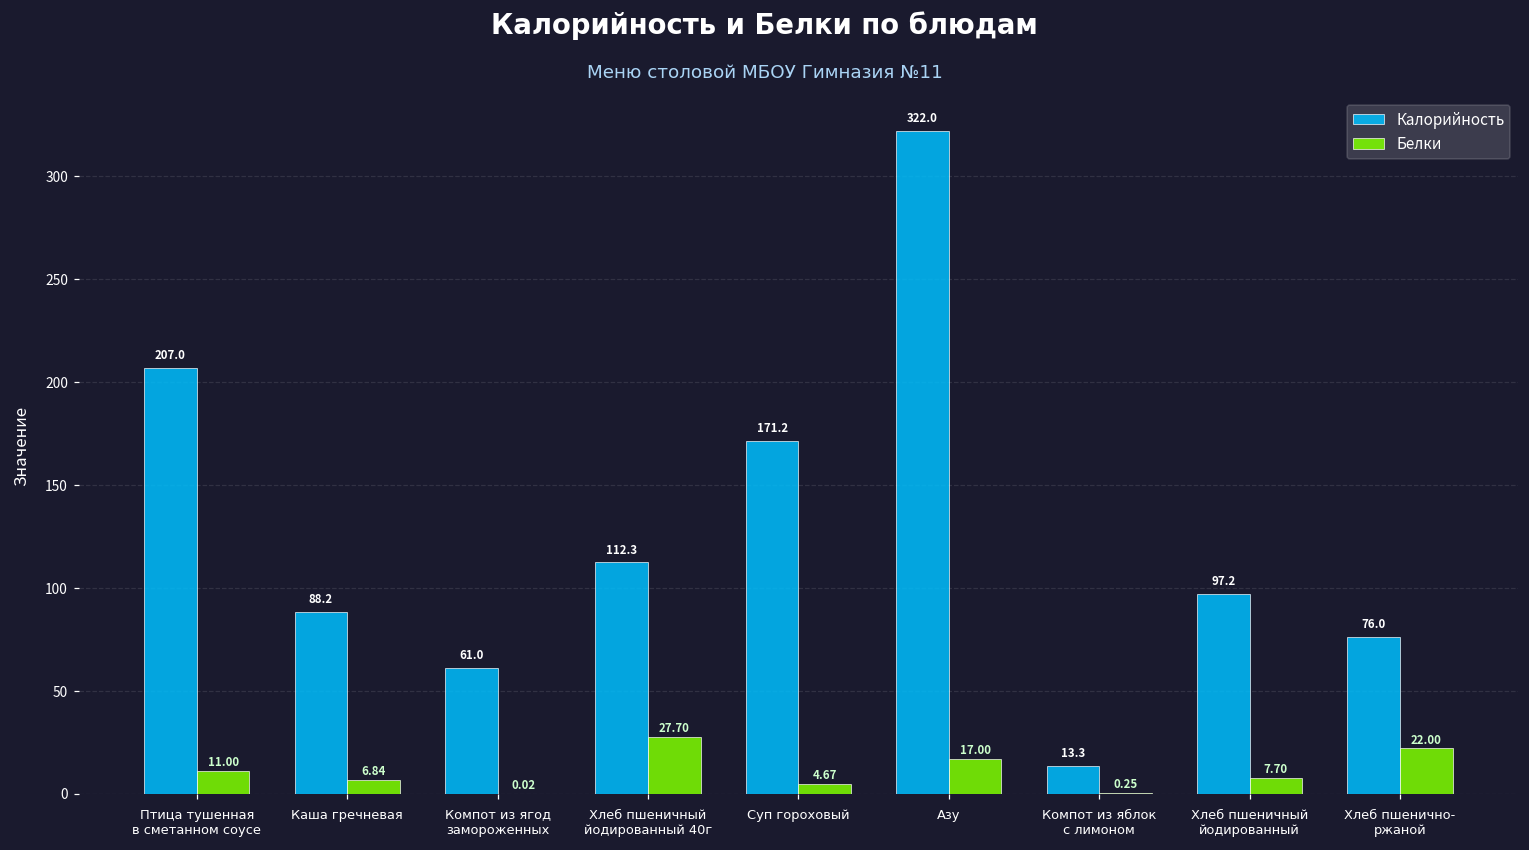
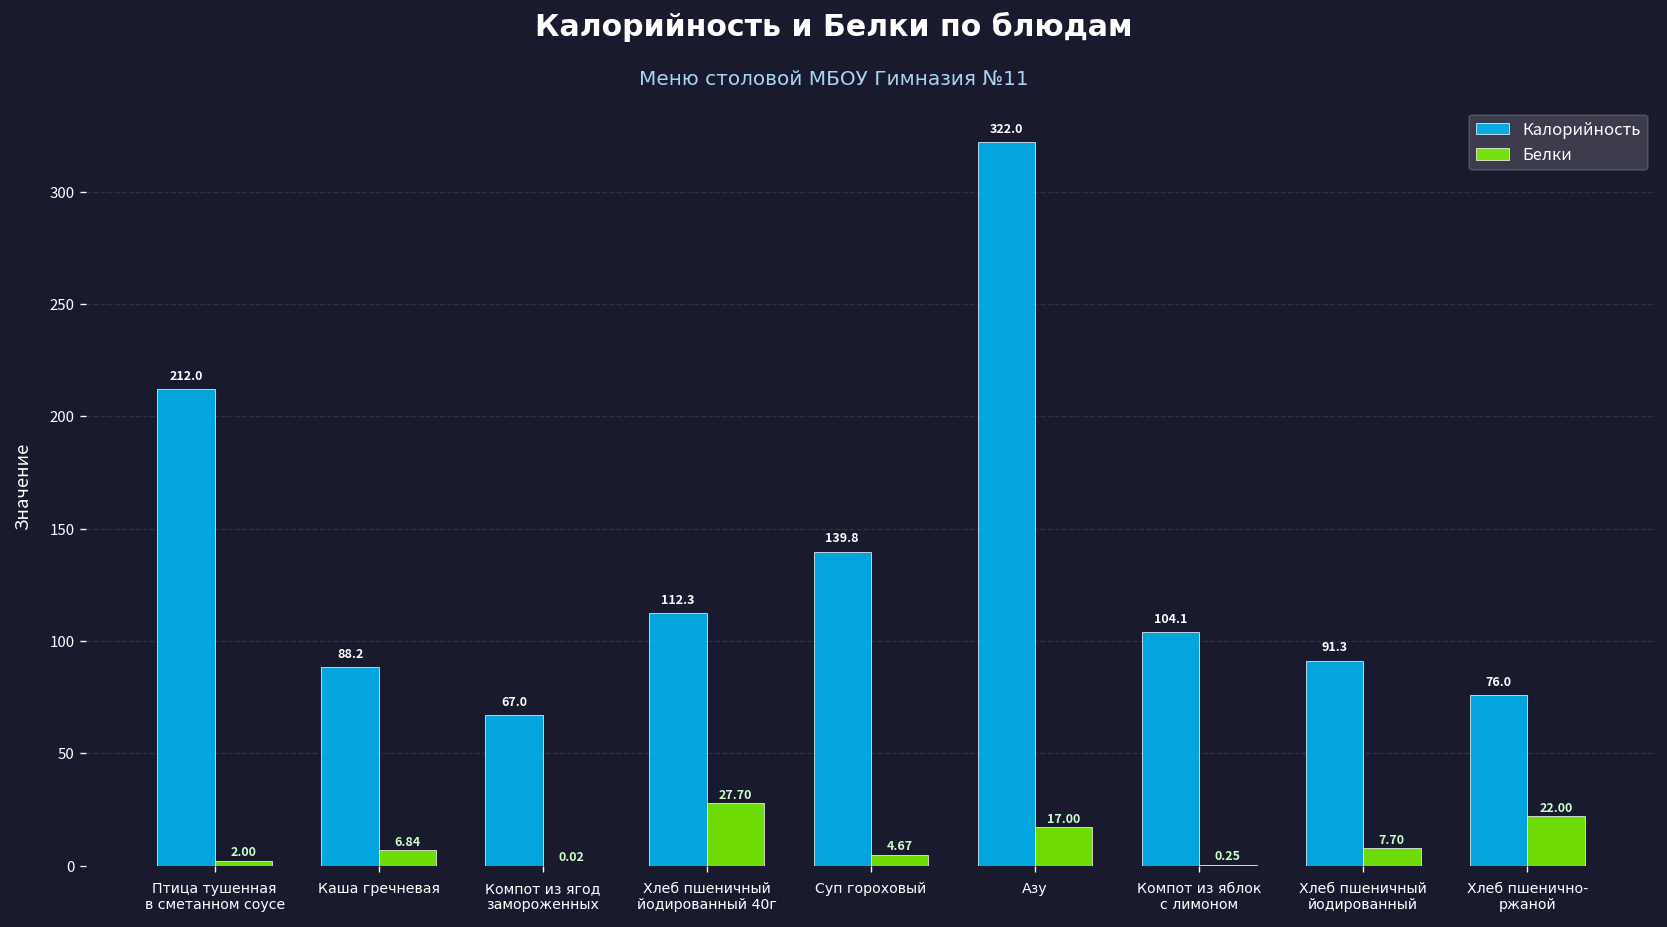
  {
    "Калорийность": {
-     "Птица тушенная в сметанном соусе": 207.0,
+     "Птица тушенная в сметанном соусе": 212.0,
      "Каша гречневая": 88.2,
-     "Компот из ягод замороженных": 61.0,
+     "Компот из ягод замороженных": 67.0,
      "Хлеб пшеничный йодированный 40г": 112.3,
-     "Суп гороховый": 171.2,
+     "Суп гороховый": 139.8,
      "Азу": 322.0,
-     "Компот из яблок с лимоном": 13.3,
-     "Хлеб пшеничный йодированный": 97.2,
+     "Компот из яблок с лимоном": 104.1,
+     "Хлеб пшеничный йодированный": 91.3,
      "Хлеб пшенично- ржаной": 76.0
    },
    "Белки": {
-     "Птица тушенная в сметанном соусе": 11.00,
+     "Птица тушенная в сметанном соусе": 2.00,
      "Каша гречневая": 6.84,
      "Компот из ягод замороженных": 0.02,
      "Хлеб пшеничный йодированный 40г": 27.70,
      "Суп гороховый": 4.67,
      "Азу": 17.00,
      "Компот из яблок с лимоном": 0.25,
      "Хлеб пшеничный йодированный": 7.70,
      "Хлеб пшенично- ржаной": 22.00
    }
  }
